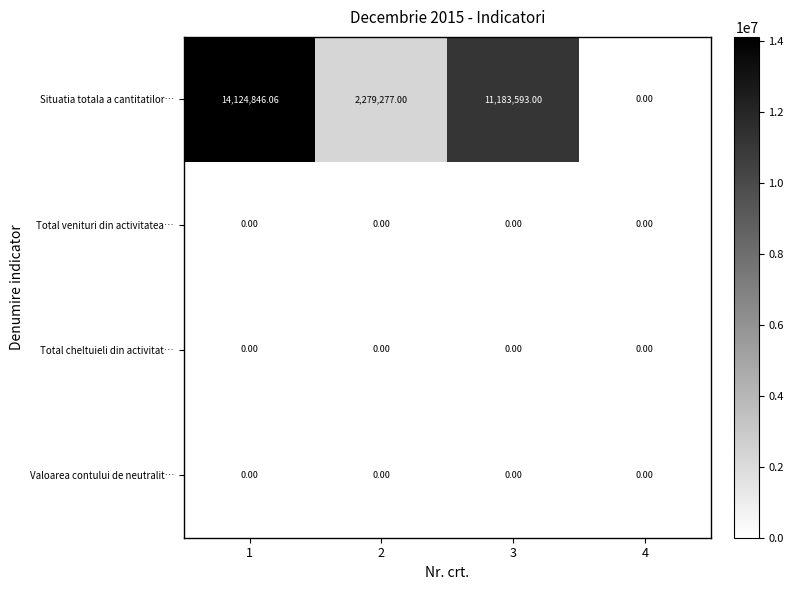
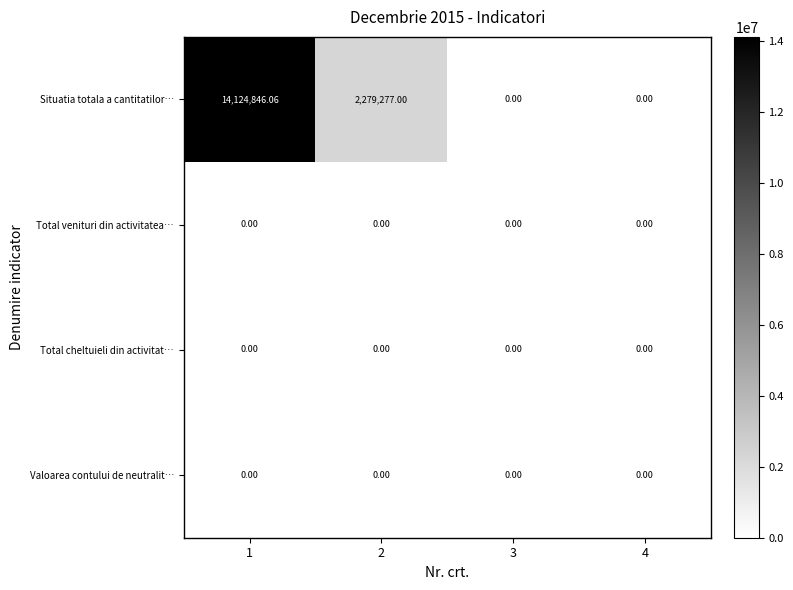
  {
    "Situatia totala a cantitatilor…": {
      "1": "14,124,846.06",
      "2": "2,279,277.00",
-     "3": "11,183,593.00",
+     "3": "0.00",
      "4": "0.00"
    },
    "Total venituri din activitatea…": {
      "1": "0.00",
      "2": "0.00",
      "3": "0.00",
      "4": "0.00"
    },
    "Total cheltuieli din activitat…": {
      "1": "0.00",
      "2": "0.00",
      "3": "0.00",
      "4": "0.00"
    },
    "Valoarea contului de neutralit…": {
      "1": "0.00",
      "2": "0.00",
      "3": "0.00",
      "4": "0.00"
    }
  }
